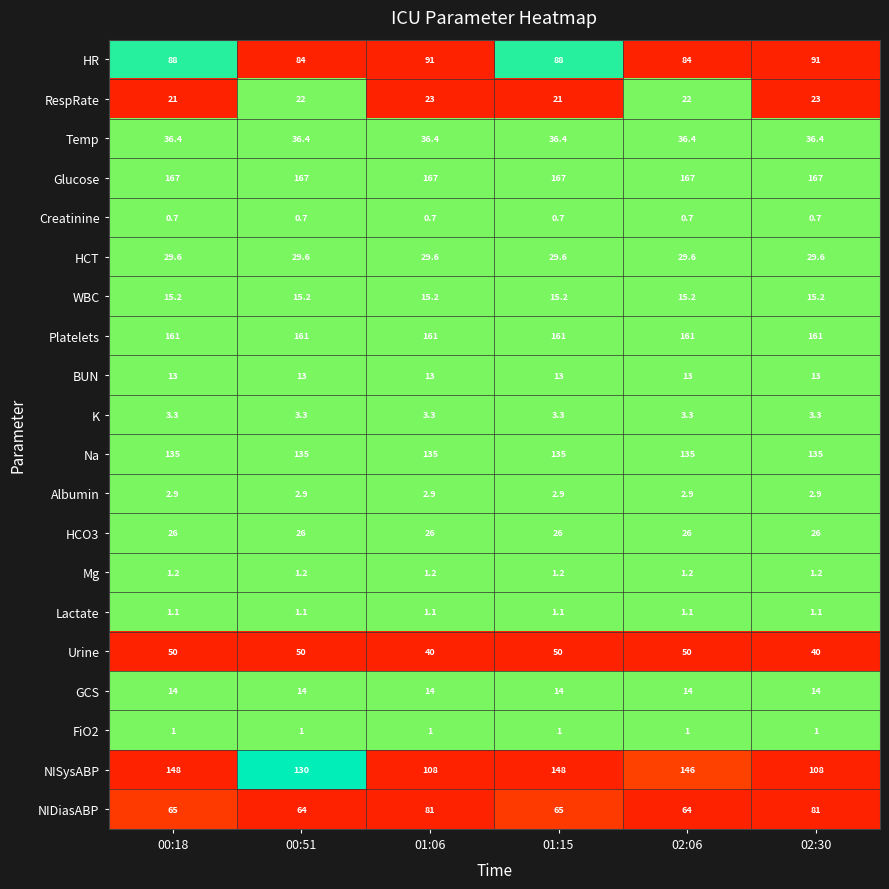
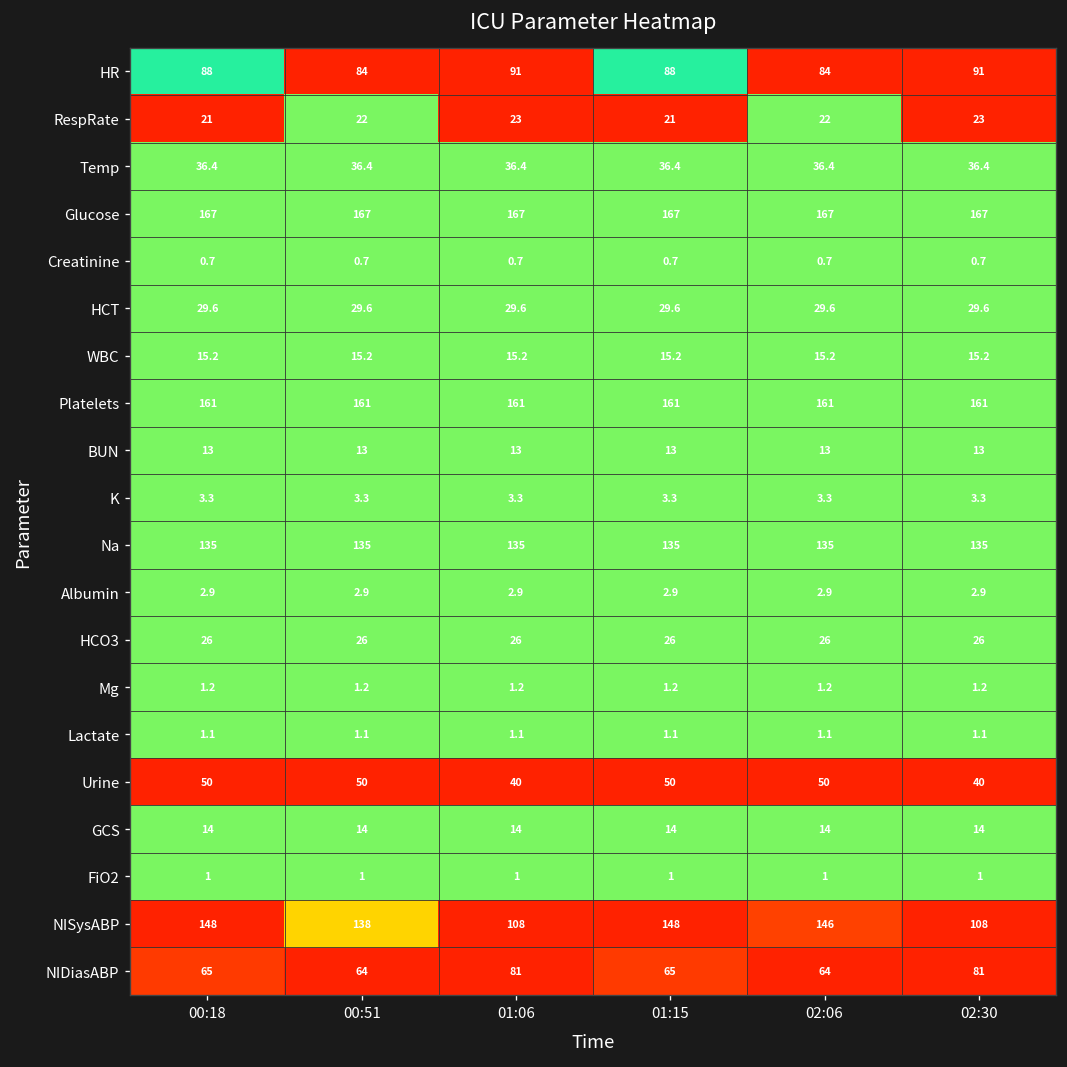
  {
    "HR": {
      "00:18": 88,
      "00:51": 84,
      "01:06": 91,
      "01:15": 88,
      "02:06": 84,
      "02:30": 91
    },
    "RespRate": {
      "00:18": 21,
      "00:51": 22,
      "01:06": 23,
      "01:15": 21,
      "02:06": 22,
      "02:30": 23
    },
    "Temp": {
      "00:18": 36.4,
      "00:51": 36.4,
      "01:06": 36.4,
      "01:15": 36.4,
      "02:06": 36.4,
      "02:30": 36.4
    },
    "Glucose": {
      "00:18": 167,
      "00:51": 167,
      "01:06": 167,
      "01:15": 167,
      "02:06": 167,
      "02:30": 167
    },
    "Creatinine": {
      "00:18": 0.7,
      "00:51": 0.7,
      "01:06": 0.7,
      "01:15": 0.7,
      "02:06": 0.7,
      "02:30": 0.7
    },
    "HCT": {
      "00:18": 29.6,
      "00:51": 29.6,
      "01:06": 29.6,
      "01:15": 29.6,
      "02:06": 29.6,
      "02:30": 29.6
    },
    "WBC": {
      "00:18": 15.2,
      "00:51": 15.2,
      "01:06": 15.2,
      "01:15": 15.2,
      "02:06": 15.2,
      "02:30": 15.2
    },
    "Platelets": {
      "00:18": 161,
      "00:51": 161,
      "01:06": 161,
      "01:15": 161,
      "02:06": 161,
      "02:30": 161
    },
    "BUN": {
      "00:18": 13,
      "00:51": 13,
      "01:06": 13,
      "01:15": 13,
      "02:06": 13,
      "02:30": 13
    },
    "K": {
      "00:18": 3.3,
      "00:51": 3.3,
      "01:06": 3.3,
      "01:15": 3.3,
      "02:06": 3.3,
      "02:30": 3.3
    },
    "Na": {
      "00:18": 135,
      "00:51": 135,
      "01:06": 135,
      "01:15": 135,
      "02:06": 135,
      "02:30": 135
    },
    "Albumin": {
      "00:18": 2.9,
      "00:51": 2.9,
      "01:06": 2.9,
      "01:15": 2.9,
      "02:06": 2.9,
      "02:30": 2.9
    },
    "HCO3": {
      "00:18": 26,
      "00:51": 26,
      "01:06": 26,
      "01:15": 26,
      "02:06": 26,
      "02:30": 26
    },
    "Mg": {
      "00:18": 1.2,
      "00:51": 1.2,
      "01:06": 1.2,
      "01:15": 1.2,
      "02:06": 1.2,
      "02:30": 1.2
    },
    "Lactate": {
      "00:18": 1.1,
      "00:51": 1.1,
      "01:06": 1.1,
      "01:15": 1.1,
      "02:06": 1.1,
      "02:30": 1.1
    },
    "Urine": {
      "00:18": 50,
      "00:51": 50,
      "01:06": 40,
      "01:15": 50,
      "02:06": 50,
      "02:30": 40
    },
    "GCS": {
      "00:18": 14,
      "00:51": 14,
      "01:06": 14,
      "01:15": 14,
      "02:06": 14,
      "02:30": 14
    },
    "FiO2": {
      "00:18": 1,
      "00:51": 1,
      "01:06": 1,
      "01:15": 1,
      "02:06": 1,
      "02:30": 1
    },
    "NISysABP": {
      "00:18": 148,
-     "00:51": 130,
+     "00:51": 138,
      "01:06": 108,
      "01:15": 148,
      "02:06": 146,
      "02:30": 108
    },
    "NIDiasABP": {
      "00:18": 65,
      "00:51": 64,
      "01:06": 81,
      "01:15": 65,
      "02:06": 64,
      "02:30": 81
    }
  }
